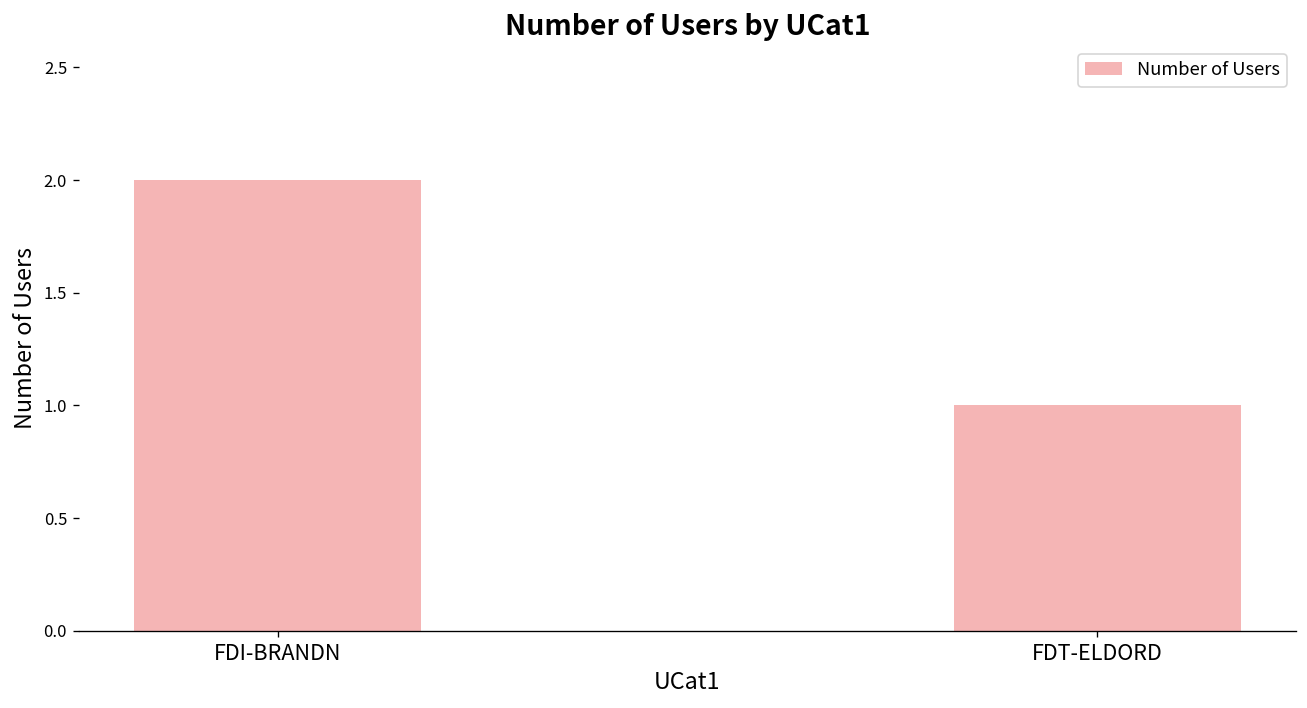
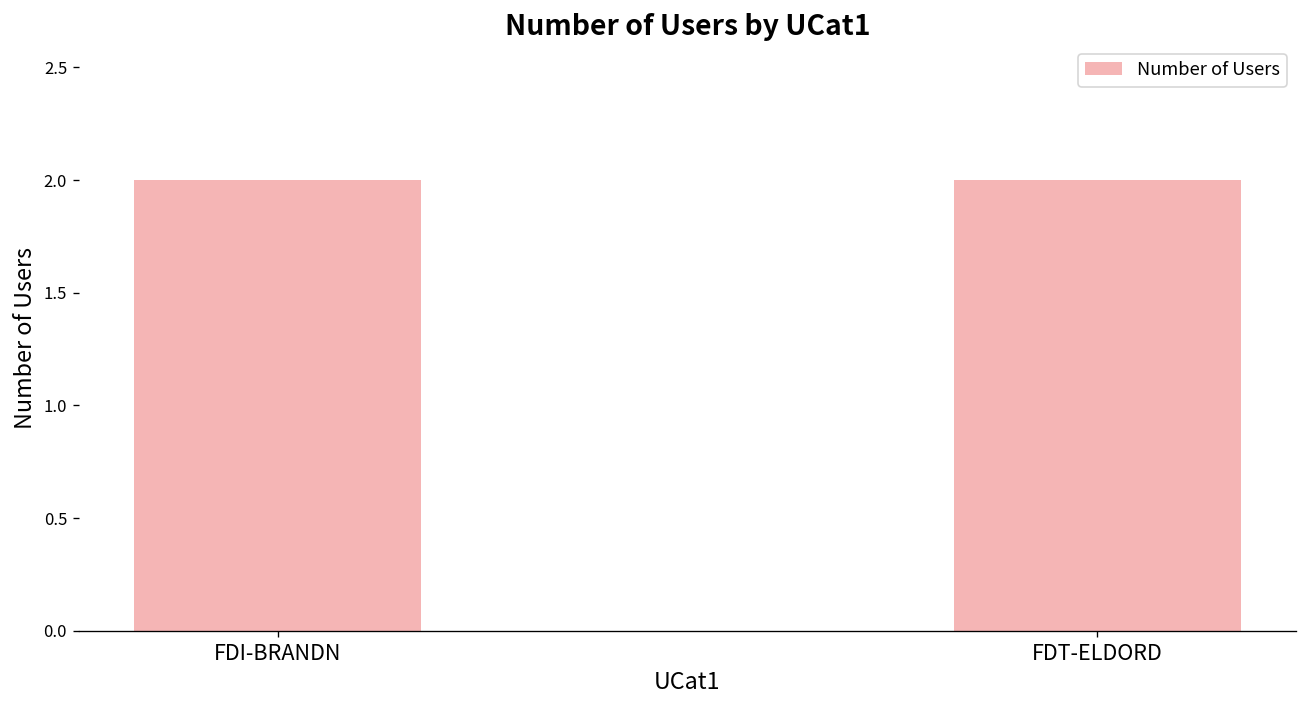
  {
    "FDI-BRANDN": 2,
-   "FDT-ELDORD": 1
+   "FDT-ELDORD": 2
  }
